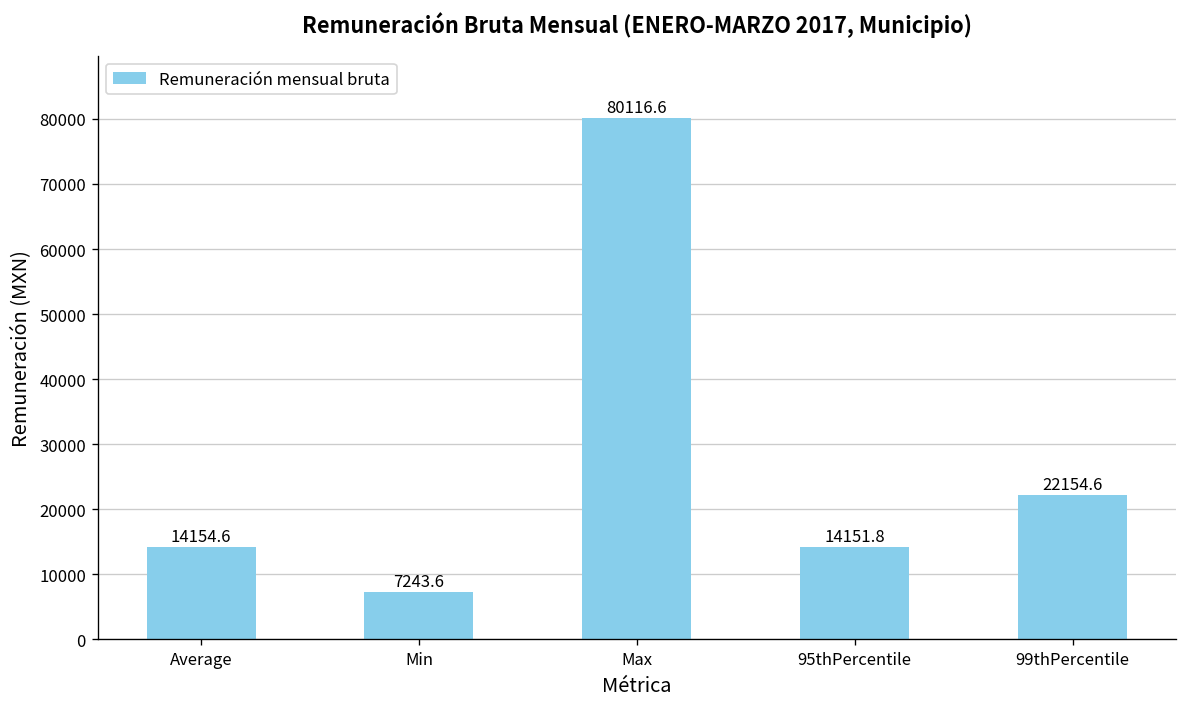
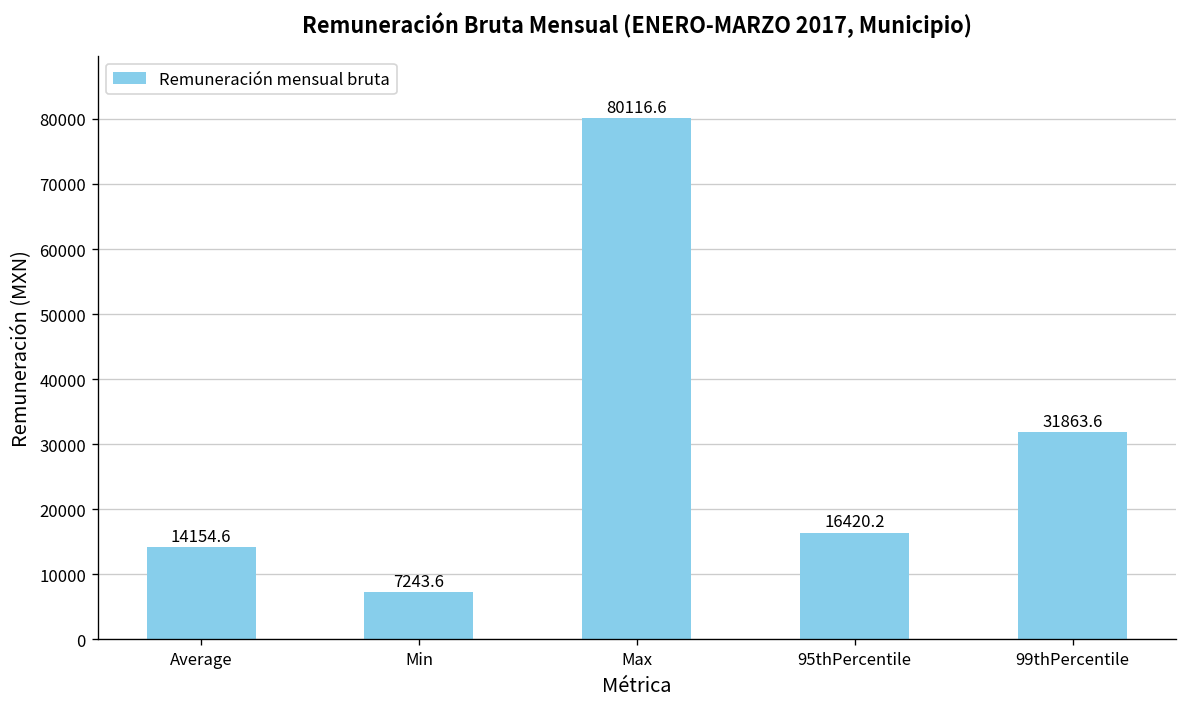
  {
    "Average": 14154.6,
    "Min": 7243.6,
    "Max": 80116.6,
-   "95thPercentile": 14151.8,
-   "99thPercentile": 22154.6
+   "95thPercentile": 16420.2,
+   "99thPercentile": 31863.6
  }
